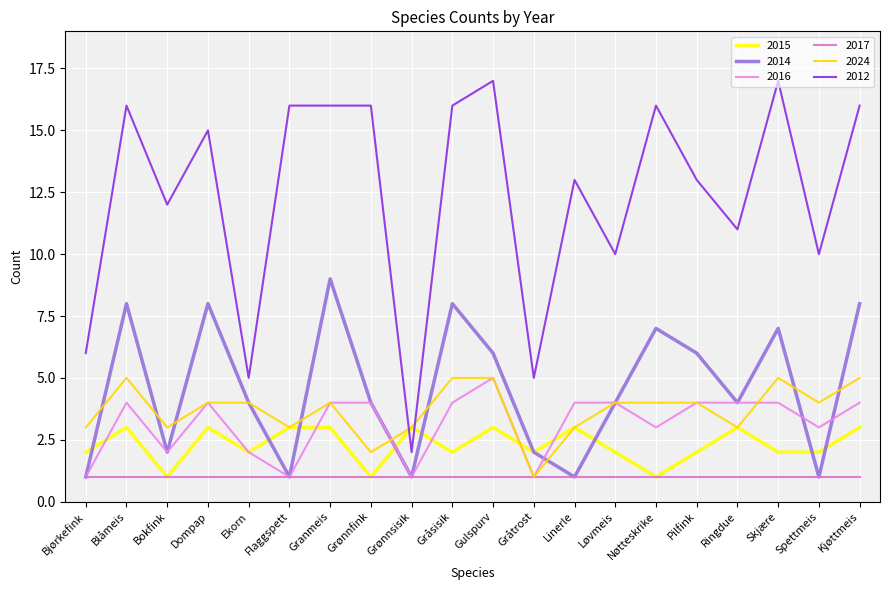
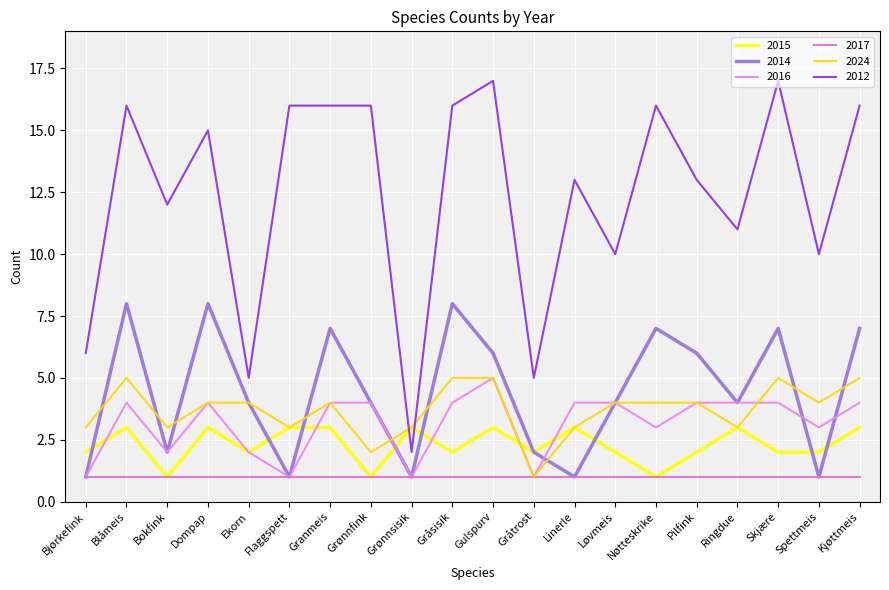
  {
    "2014": {
      "Blåmeis": 8,
      "Dompap": 8,
-     "Granmeis": 9,
+     "Granmeis": 7,
      "Gråsisik": 8,
      "Gulspurv": 6,
      "Nøtteskrike": 7,
      "Pilfink": 6,
      "Skjære": 7,
-     "Kjøttmeis": 8
+     "Kjøttmeis": 7
    },
    "2012": {
      "Bjørkefink": 6,
      "Blåmeis": 16,
      "Bokfink": 12,
      "Dompap": 15,
      "Ekorn": 5,
      "Flaggspett": 16,
      "Granmeis": 16,
      "Grønnfink": 16,
      "Grønnsisik": 2,
      "Gråsisik": 16,
      "Gulspurv": 17,
      "Gråtrost": 5,
      "Linerle": 13,
      "Løvmeis": 10,
      "Nøtteskrike": 16,
      "Pilfink": 13,
      "Ringdue": 11,
      "Spettmeis": 10,
      "Kjøttmeis": 16
    }
  }
